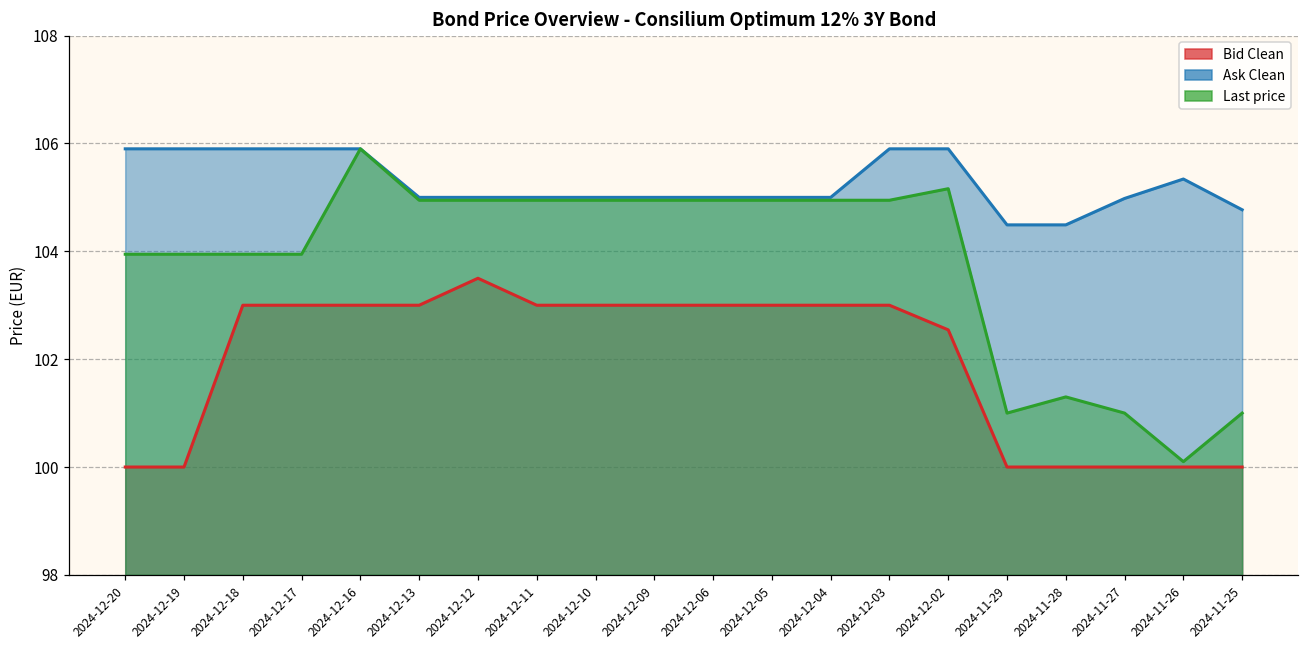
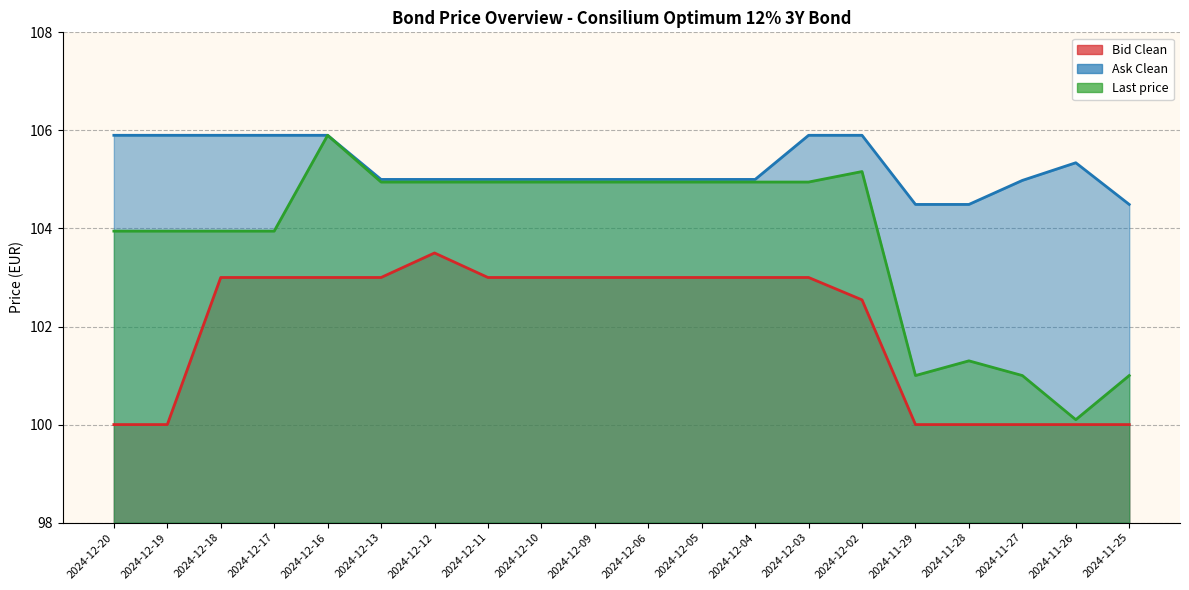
  {
    "Bid Clean": {
      "2024-12-20": 100.0,
      "2024-12-19": 100.0,
      "2024-12-18": 103.0,
      "2024-12-17": 103.0,
      "2024-12-16": 103.0,
      "2024-12-13": 103.0,
      "2024-12-12": 103.5,
      "2024-12-11": 103.0,
      "2024-12-10": 103.0,
      "2024-12-09": 103.0,
      "2024-12-06": 103.0,
      "2024-12-05": 103.0,
      "2024-12-04": 103.0,
      "2024-12-03": 103.0,
      "2024-12-02": 102.5,
      "2024-11-29": 100.0,
      "2024-11-28": 100.0,
      "2024-11-27": 100.0,
      "2024-11-26": 100.0,
      "2024-11-25": 100.0
    },
    "Ask Clean": {
      "2024-12-20": 105.9,
      "2024-12-19": 105.9,
      "2024-12-18": 105.9,
      "2024-12-17": 105.9,
      "2024-12-13": 105.0,
      "2024-12-12": 105.0,
      "2024-12-11": 105.0,
      "2024-12-10": 105.0,
      "2024-12-09": 105.0,
      "2024-12-06": 105.0,
      "2024-12-05": 105.0,
      "2024-12-04": 105.0,
      "2024-12-03": 105.9,
      "2024-12-02": 105.9,
      "2024-11-29": 104.5,
      "2024-11-28": 104.5,
      "2024-11-27": 105.0,
      "2024-11-26": 105.3,
-     "2024-11-25": 104.8
+     "2024-11-25": 104.5
    },
    "Last price": {
      "2024-12-20": 103.9,
      "2024-12-19": 103.9,
      "2024-12-18": 103.9,
      "2024-12-17": 103.9,
      "2024-12-13": 104.9,
      "2024-12-12": 104.9,
      "2024-12-11": 104.9,
      "2024-12-10": 104.9,
      "2024-12-09": 104.9,
      "2024-12-06": 104.9,
      "2024-12-05": 104.9,
      "2024-12-04": 104.9,
      "2024-12-03": 104.9,
      "2024-12-02": 105.2,
      "2024-11-29": 101.0,
      "2024-11-28": 101.3,
      "2024-11-27": 101.0,
      "2024-11-26": 100.1,
      "2024-11-25": 101.0
    }
  }
